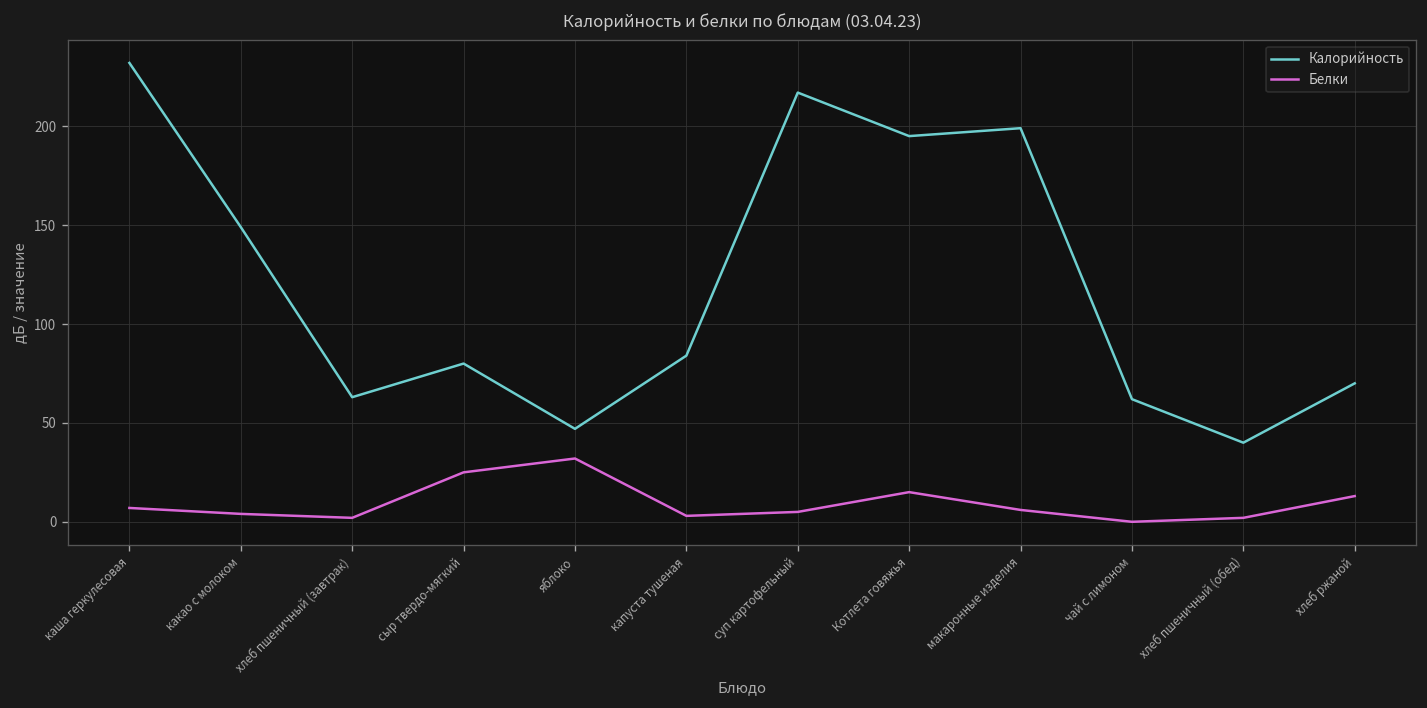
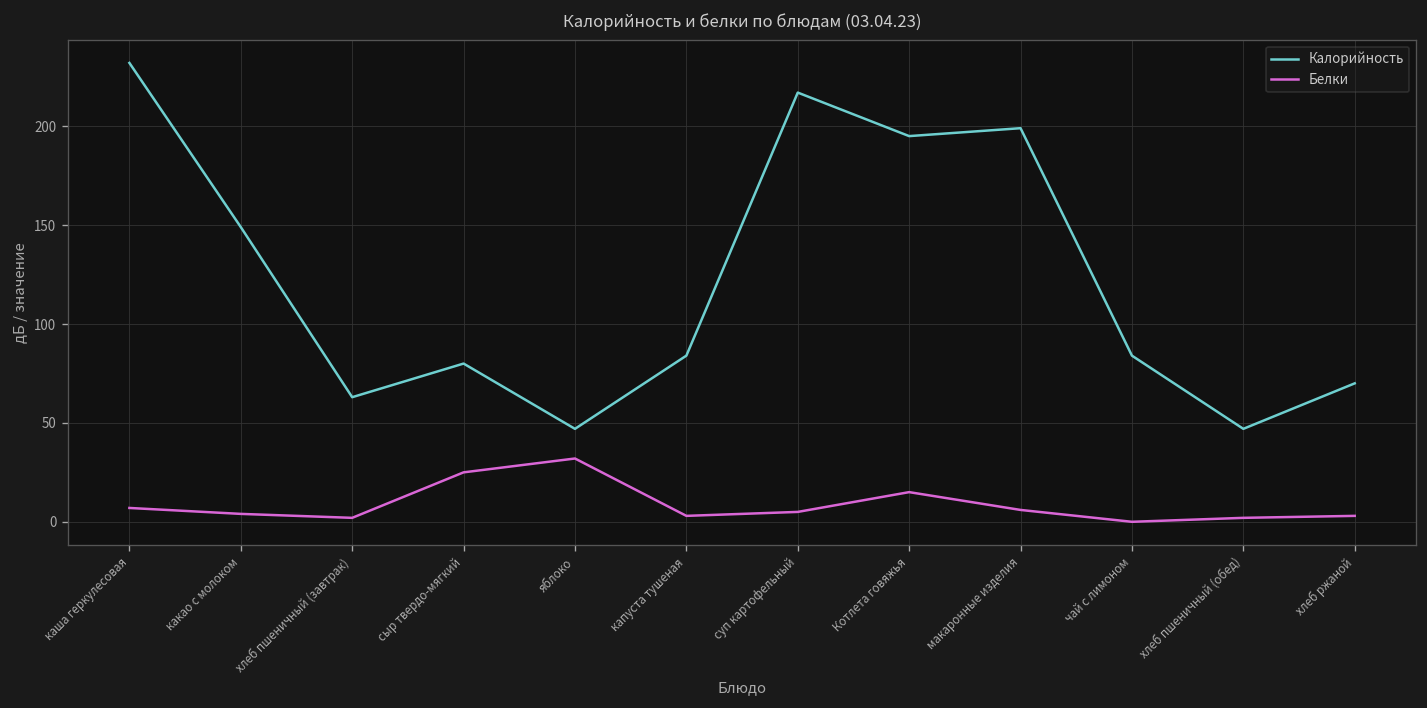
  {
    "Калорийность": {
      "каша геркулесовая": 232,
      "какао с молоком": 149,
      "хлеб пшеничный (завтрак)": 63,
      "сыр твердо-мягкий": 80,
      "яблоко": 47,
      "капуста тушеная": 84,
      "суп картофельный": 217,
      "Котлета говяжья": 195,
      "макаронные изделия": 199,
-     "чай с лимоном": 62,
-     "хлеб пшеничный (обед)": 40,
+     "чай с лимоном": 84,
+     "хлеб пшеничный (обед)": 47,
      "хлеб ржаной": 70
    },
    "Белки": {
      "каша геркулесовая": 7,
      "какао с молоком": 4,
      "хлеб пшеничный (завтрак)": 2,
      "сыр твердо-мягкий": 25,
      "яблоко": 32,
      "капуста тушеная": 3,
      "суп картофельный": 5,
      "Котлета говяжья": 15,
      "макаронные изделия": 6,
      "чай с лимоном": 0,
      "хлеб пшеничный (обед)": 2,
-     "хлеб ржаной": 13
+     "хлеб ржаной": 3
    }
  }
